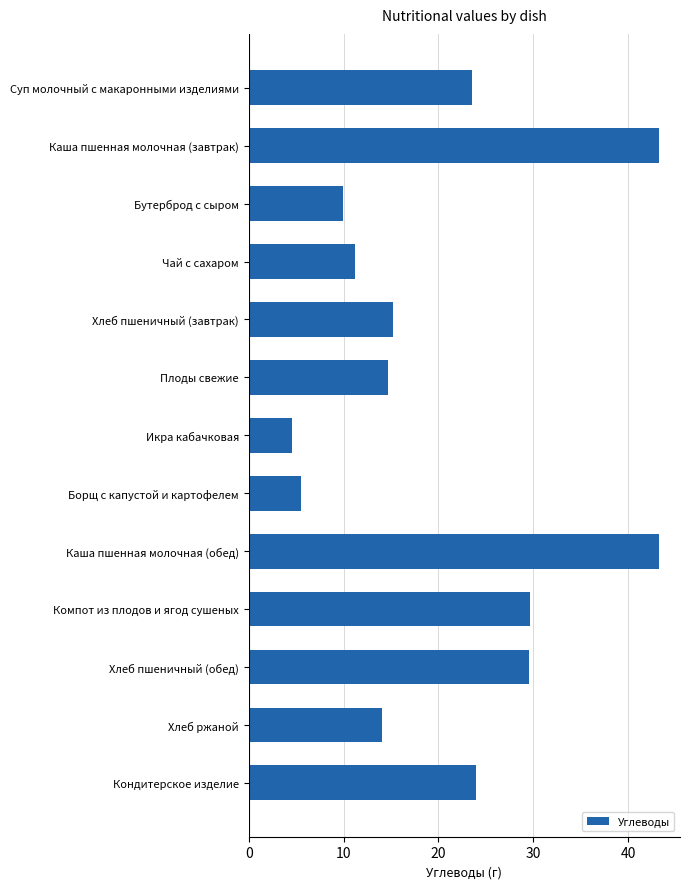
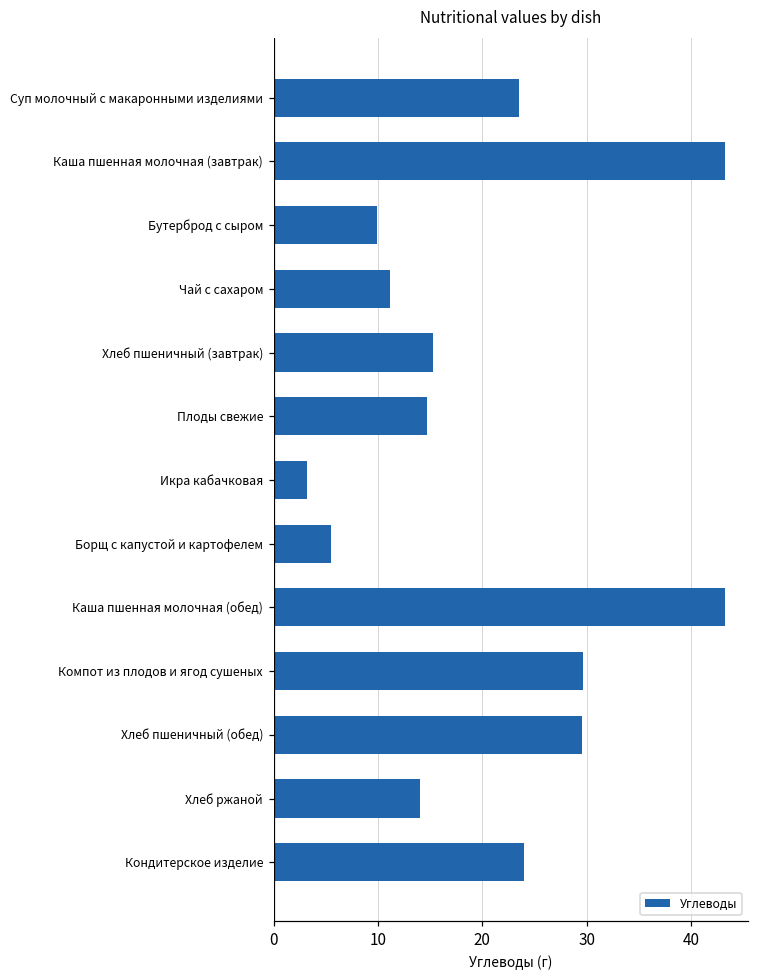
  {
    "Суп молочный с макаронными изделиями": 24,
    "Каша пшенная молочная (завтрак)": 43,
    "Бутерброд с сыром": 10,
    "Чай с сахаром": 11,
    "Хлеб пшеничный (завтрак)": 15,
    "Плоды свежие": 15,
-   "Икра кабачковая": 5,
+   "Икра кабачковая": 3,
    "Борщ с капустой и картофелем": 5,
    "Каша пшенная молочная (обед)": 43,
    "Компот из плодов и ягод сушеных": 30,
    "Хлеб пшеничный (обед)": 30,
    "Хлеб ржаной": 14,
    "Кондитерское изделие": 24
  }
